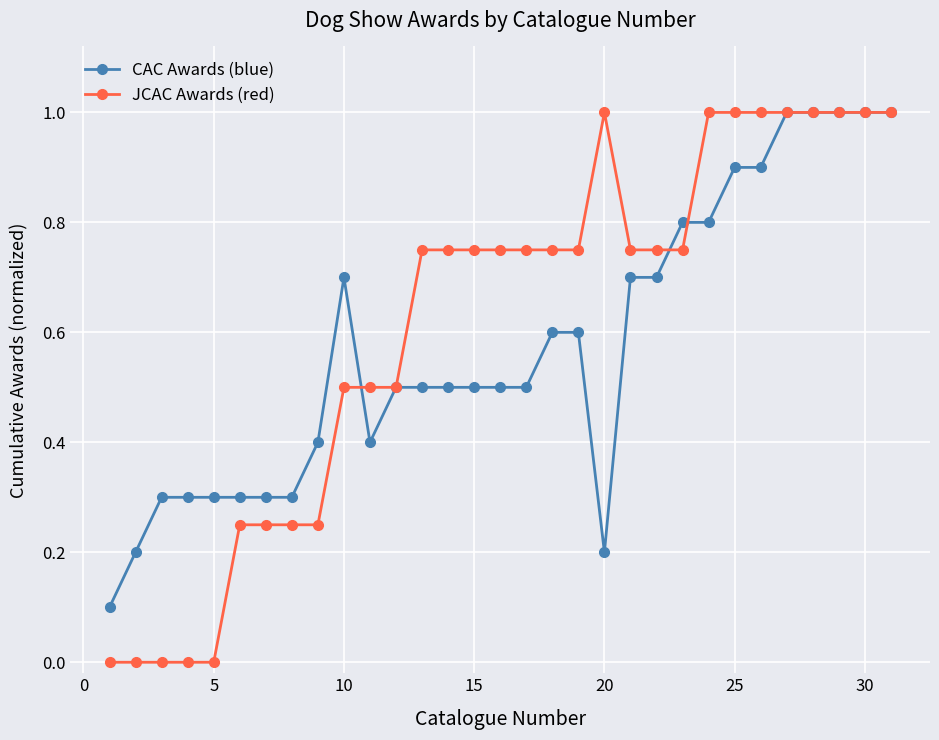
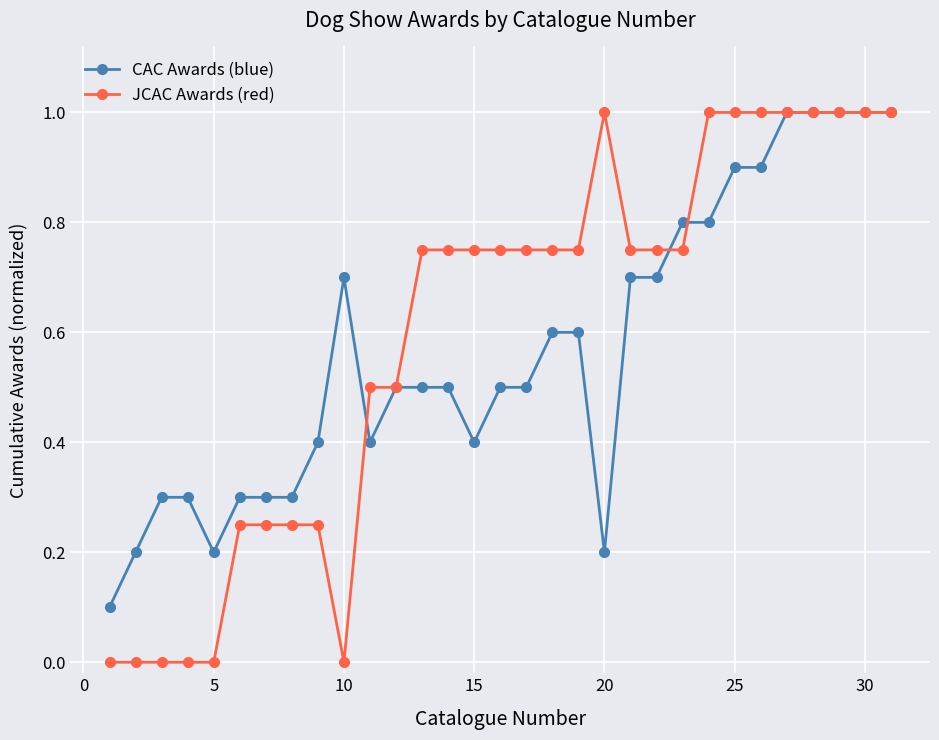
  {
    "CAC Awards (blue)": {
-     "5": 0.30,
+     "5": 0.20,
      "10": 0.70,
-     "15": 0.50,
+     "15": 0.40,
      "20": 0.20,
      "25": 0.90
    },
    "JCAC Awards (red)": {
      "5": 0.00,
-     "10": 0.50,
+     "10": 0.00,
      "15": 0.75,
      "20": 1.00,
      "25": 1.00
    }
  }
